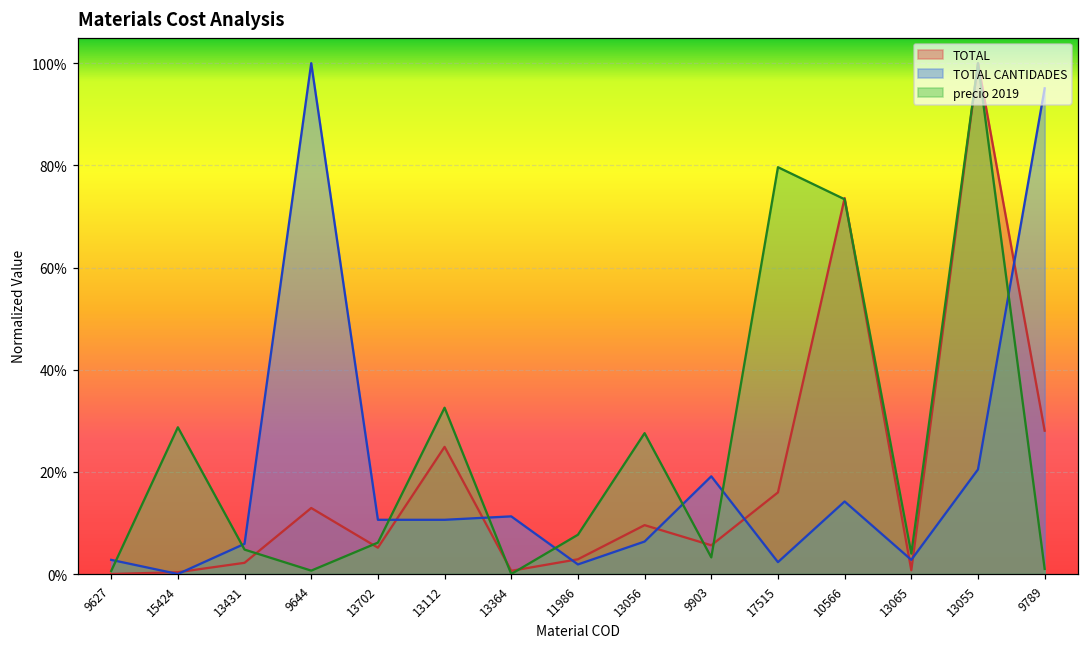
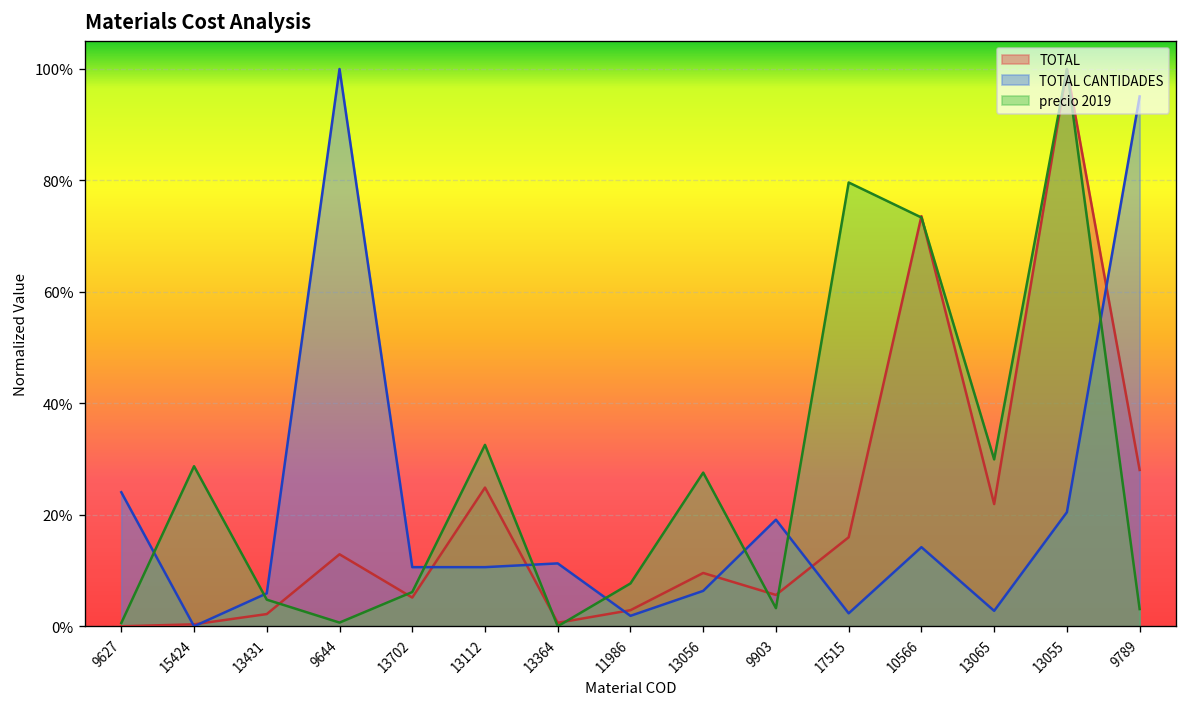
  {
    "TOTAL": {
      "9627": "0%",
      "13431": "2%",
      "9644": "13%",
      "13702": "5%",
      "13112": "25%",
      "13364": "1%",
      "11986": "3%",
      "13056": "10%",
      "9903": "6%",
      "17515": "16%",
-     "13065": "1%",
+     "13065": "22%",
      "9789": "28%"
    },
    "TOTAL CANTIDADES": {
-     "9627": "3%",
+     "9627": "24%",
      "13431": "6%",
      "9644": "100%",
      "13702": "11%",
      "13112": "11%",
      "13364": "11%",
      "11986": "2%",
      "13056": "6%",
      "9903": "19%",
      "17515": "2%",
      "10566": "14%",
      "13065": "3%",
      "13055": "20%"
    },
    "precio 2019": {
      "9627": "1%",
      "15424": "29%",
      "13431": "5%",
      "9644": "1%",
      "13702": "6%",
      "13112": "33%",
      "13364": "0%",
      "11986": "8%",
      "13056": "28%",
      "9903": "3%",
      "17515": "80%",
-     "13065": "4%",
-     "9789": "1%"
+     "13065": "30%",
+     "9789": "3%"
    }
  }
